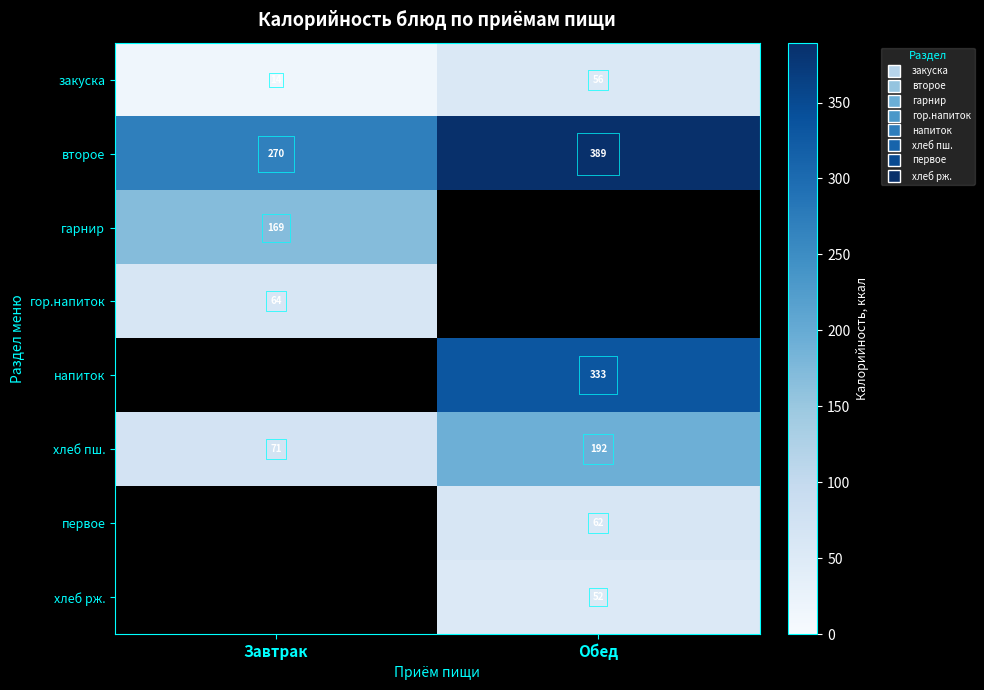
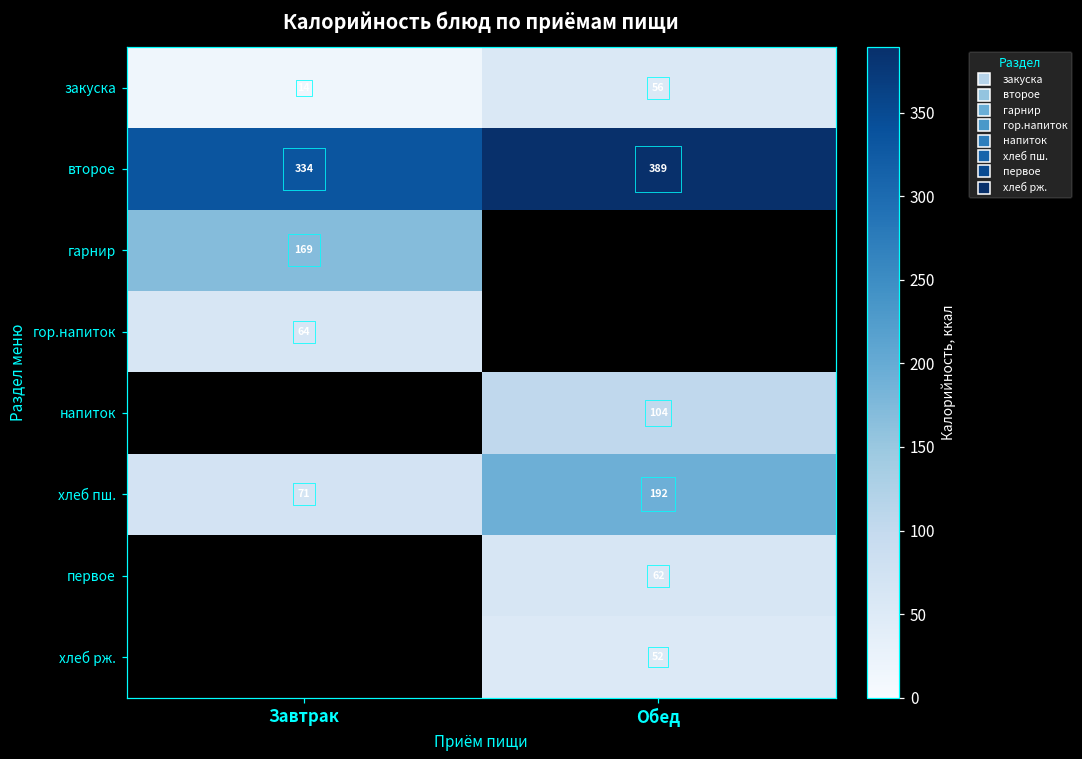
  {
    "второе": {
-     "Завтрак": 270
+     "Завтрак": 334
    },
    "напиток": {
-     "Обед": 333
+     "Обед": 104
    }
  }
